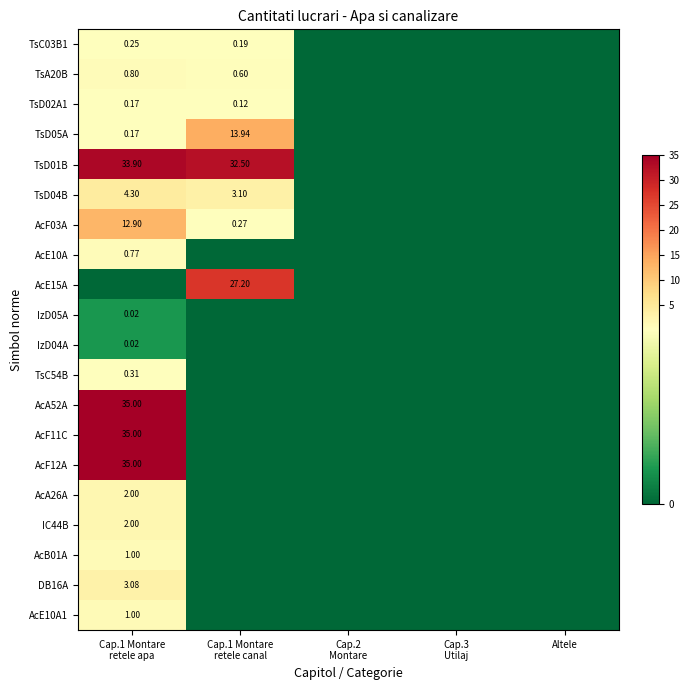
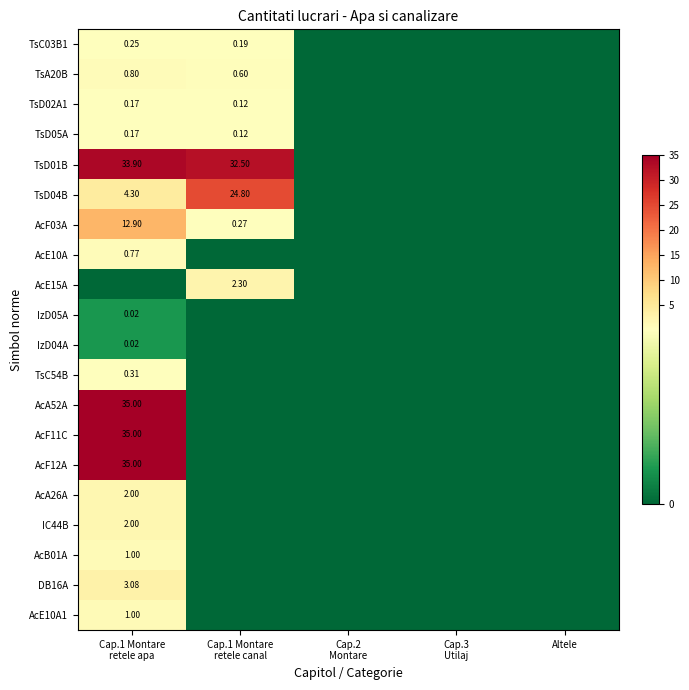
  {
    "TsC03B1": {
      "Cap.1 Montare retele apa": 0.25,
      "Cap.1 Montare retele canal": 0.19
    },
    "TsA20B": {
      "Cap.1 Montare retele apa": 0.80,
      "Cap.1 Montare retele canal": 0.60
    },
    "TsD02A1": {
      "Cap.1 Montare retele apa": 0.17,
      "Cap.1 Montare retele canal": 0.12
    },
    "TsD05A": {
      "Cap.1 Montare retele apa": 0.17,
-     "Cap.1 Montare retele canal": 13.94
+     "Cap.1 Montare retele canal": 0.12
    },
    "TsD01B": {
      "Cap.1 Montare retele apa": 33.90,
      "Cap.1 Montare retele canal": 32.50
    },
    "TsD04B": {
      "Cap.1 Montare retele apa": 4.30,
-     "Cap.1 Montare retele canal": 3.10
+     "Cap.1 Montare retele canal": 24.80
    },
    "AcF03A": {
      "Cap.1 Montare retele apa": 12.90,
      "Cap.1 Montare retele canal": 0.27
    },
    "AcE10A": {
      "Cap.1 Montare retele apa": 0.77
    },
    "AcE15A": {
-     "Cap.1 Montare retele canal": 27.20
+     "Cap.1 Montare retele canal": 2.30
    },
    "IzD05A": {
      "Cap.1 Montare retele apa": 0.02
    },
    "IzD04A": {
      "Cap.1 Montare retele apa": 0.02
    },
    "TsC54B": {
      "Cap.1 Montare retele apa": 0.31
    },
    "AcA52A": {
      "Cap.1 Montare retele apa": 35.00
    },
    "AcF11C": {
      "Cap.1 Montare retele apa": 35.00
    },
    "AcF12A": {
      "Cap.1 Montare retele apa": 35.00
    },
    "AcA26A": {
      "Cap.1 Montare retele apa": 2.00
    },
    "IC44B": {
      "Cap.1 Montare retele apa": 2.00
    },
    "AcB01A": {
      "Cap.1 Montare retele apa": 1.00
    },
    "DB16A": {
      "Cap.1 Montare retele apa": 3.08
    },
    "AcE10A1": {
      "Cap.1 Montare retele apa": 1.00
    }
  }
